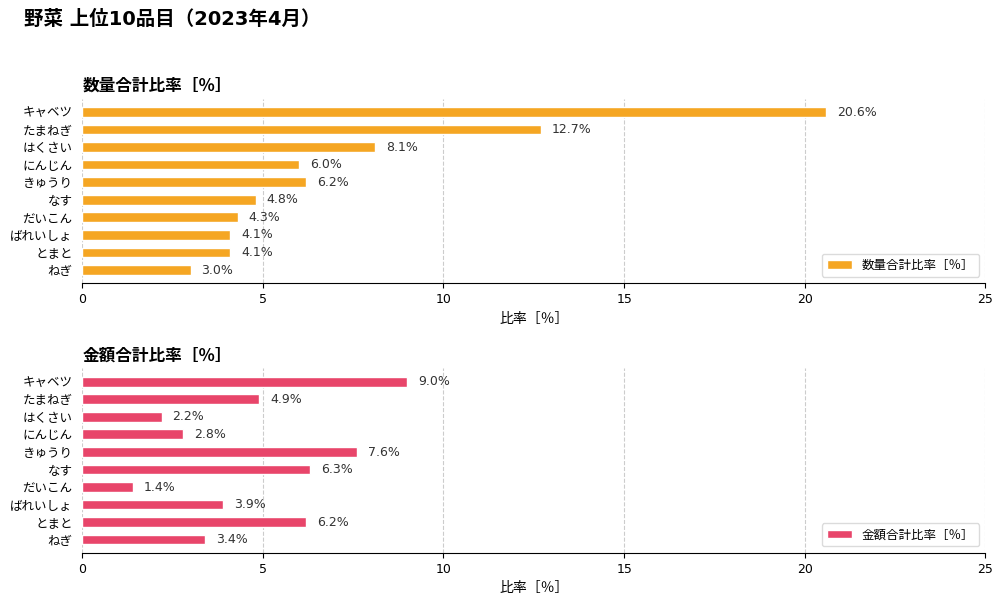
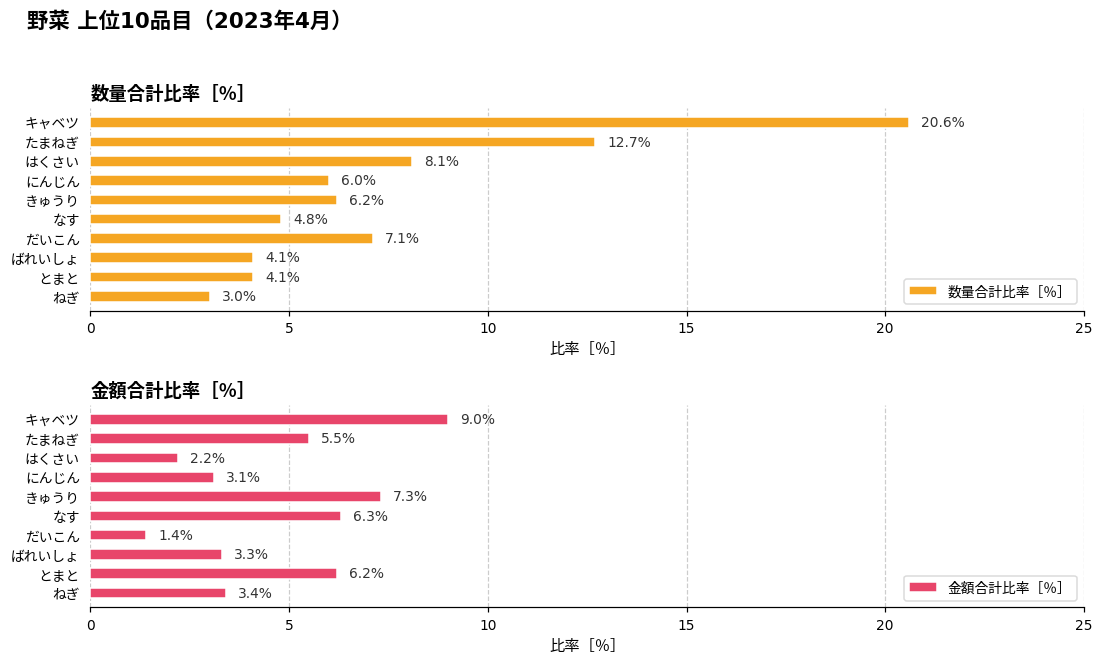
  {
    "数量合計比率［％］": {
      "キャベツ": "20.6%",
      "たまねぎ": "12.7%",
      "はくさい": "8.1%",
      "にんじん": "6.0%",
      "きゅうり": "6.2%",
      "なす": "4.8%",
-     "だいこん": "4.3%",
+     "だいこん": "7.1%",
      "ばれいしょ": "4.1%",
      "とまと": "4.1%",
      "ねぎ": "3.0%"
    },
    "金額合計比率［％］": {
      "キャベツ": "9.0%",
-     "たまねぎ": "4.9%",
+     "たまねぎ": "5.5%",
      "はくさい": "2.2%",
-     "にんじん": "2.8%",
-     "きゅうり": "7.6%",
+     "にんじん": "3.1%",
+     "きゅうり": "7.3%",
      "なす": "6.3%",
      "だいこん": "1.4%",
-     "ばれいしょ": "3.9%",
+     "ばれいしょ": "3.3%",
      "とまと": "6.2%",
      "ねぎ": "3.4%"
    }
  }
